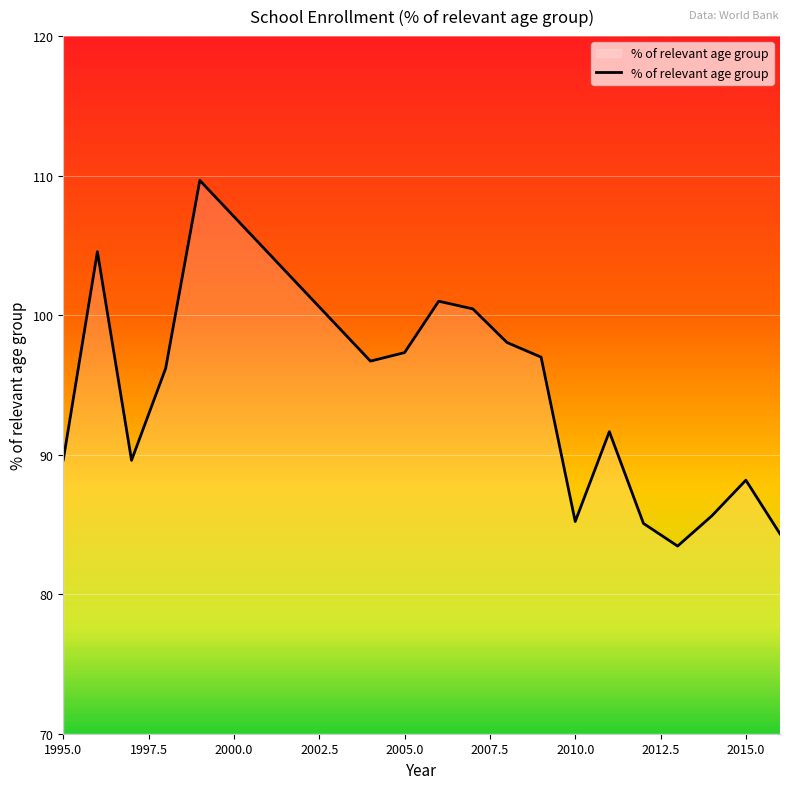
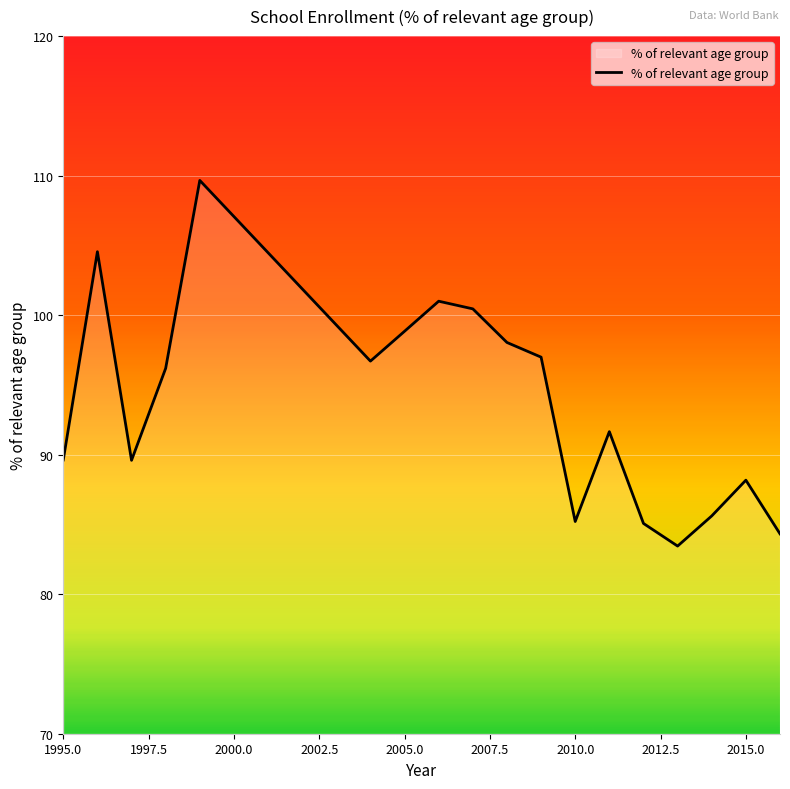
  {
    "1995.0": 89.6,
-   "2005.0": 97.3,
+   "2005.0": 98.8,
    "2010.0": 85.2,
    "2015.0": 88.2
  }
